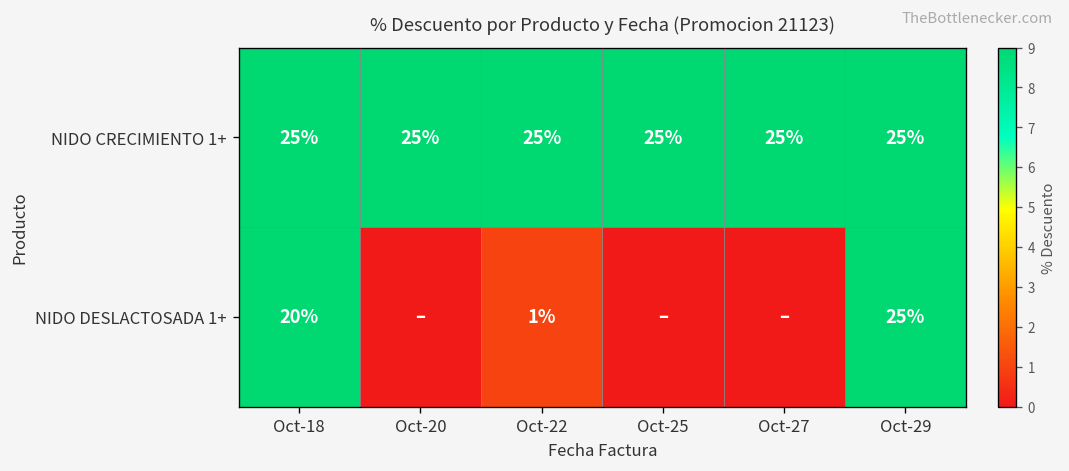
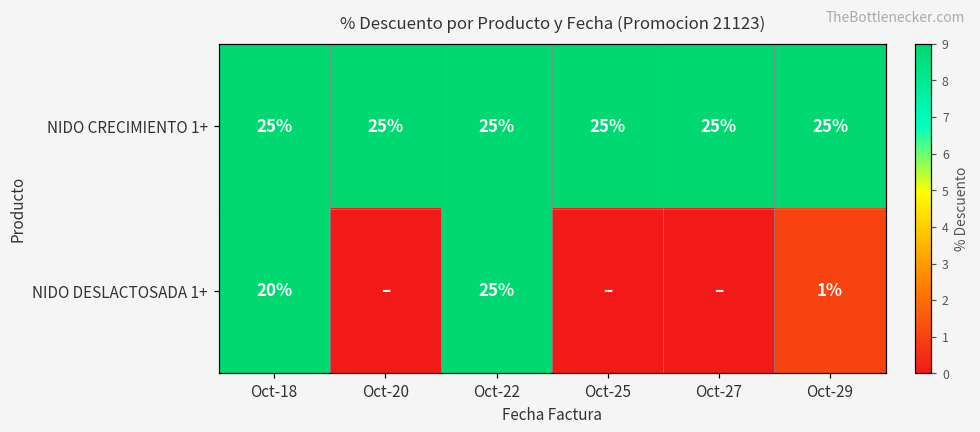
  {
    "NIDO CRECIMIENTO 1+": {
      "Oct-18": "25%",
      "Oct-20": "25%",
      "Oct-22": "25%",
      "Oct-25": "25%",
      "Oct-27": "25%",
      "Oct-29": "25%"
    },
    "NIDO DESLACTOSADA 1+": {
      "Oct-18": "20%",
-     "Oct-22": "1%",
-     "Oct-29": "25%"
+     "Oct-22": "25%",
+     "Oct-29": "1%"
    }
  }
